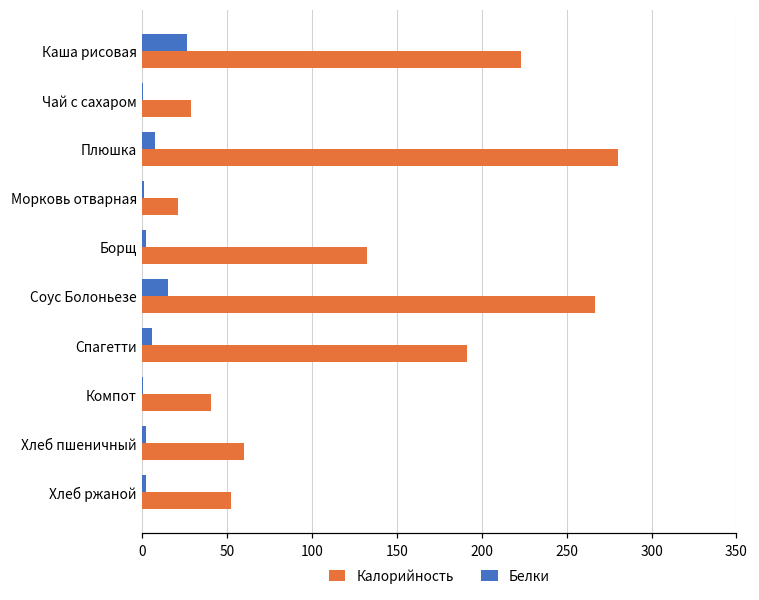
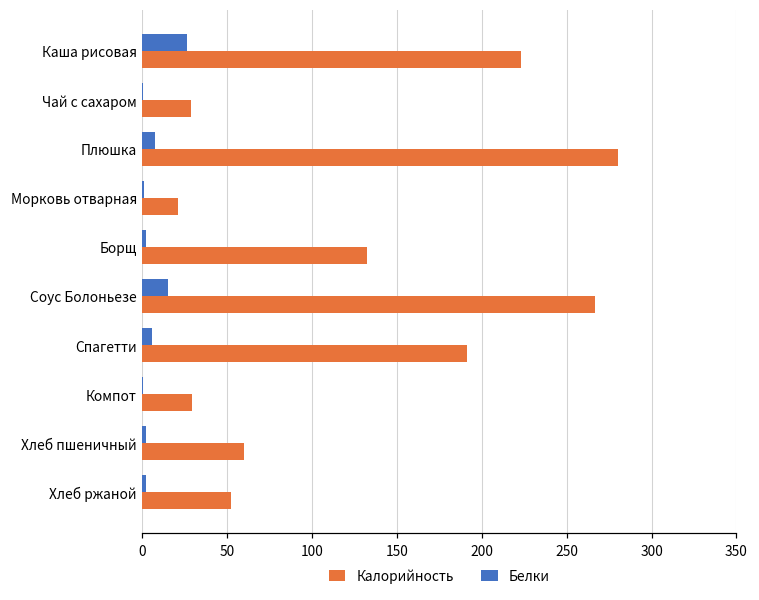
  {
    "Калорийность": {
      "Каша рисовая": 223,
      "Чай с сахаром": 28,
      "Плюшка": 280,
      "Морковь отварная": 21,
      "Борщ": 133,
      "Соус Болоньезе": 267,
      "Спагетти": 191,
-     "Компот": 40,
+     "Компот": 29,
      "Хлеб пшеничный": 60,
      "Хлеб ржаной": 52
    },
    "Белки": {
      "Каша рисовая": 26,
      "Плюшка": 8,
      "Борщ": 2,
      "Соус Болоньезе": 15,
      "Спагетти": 6,
      "Хлеб пшеничный": 2,
      "Хлеб ржаной": 2
    }
  }
